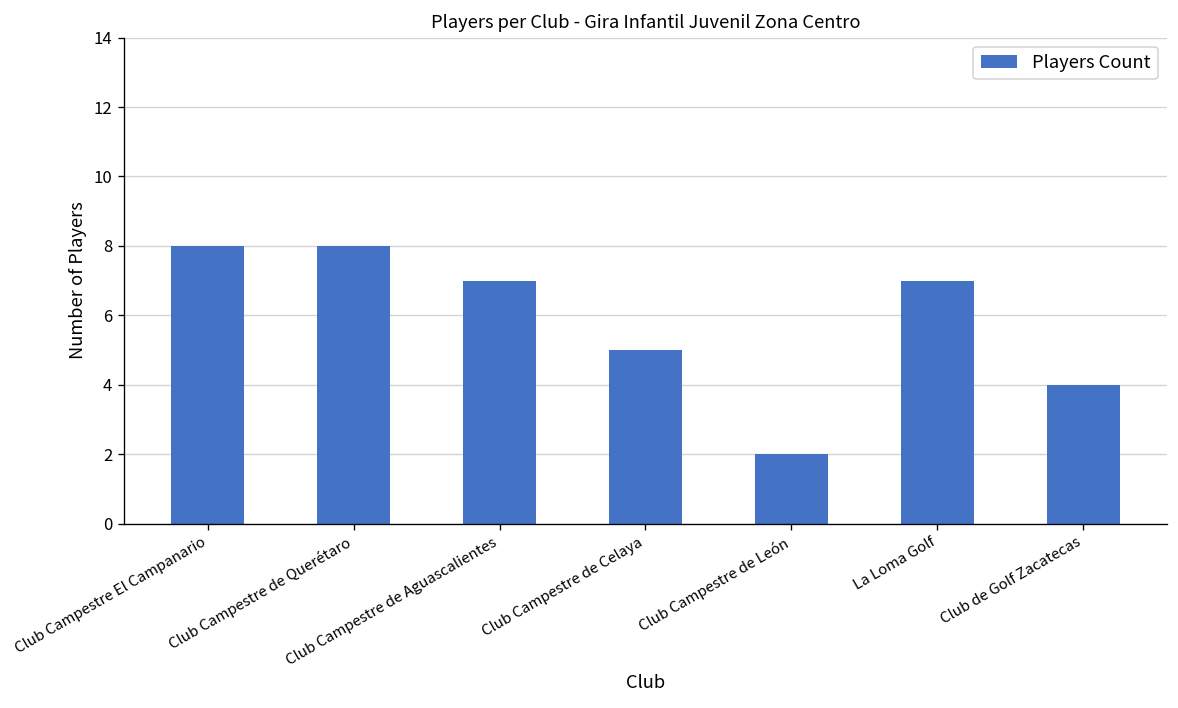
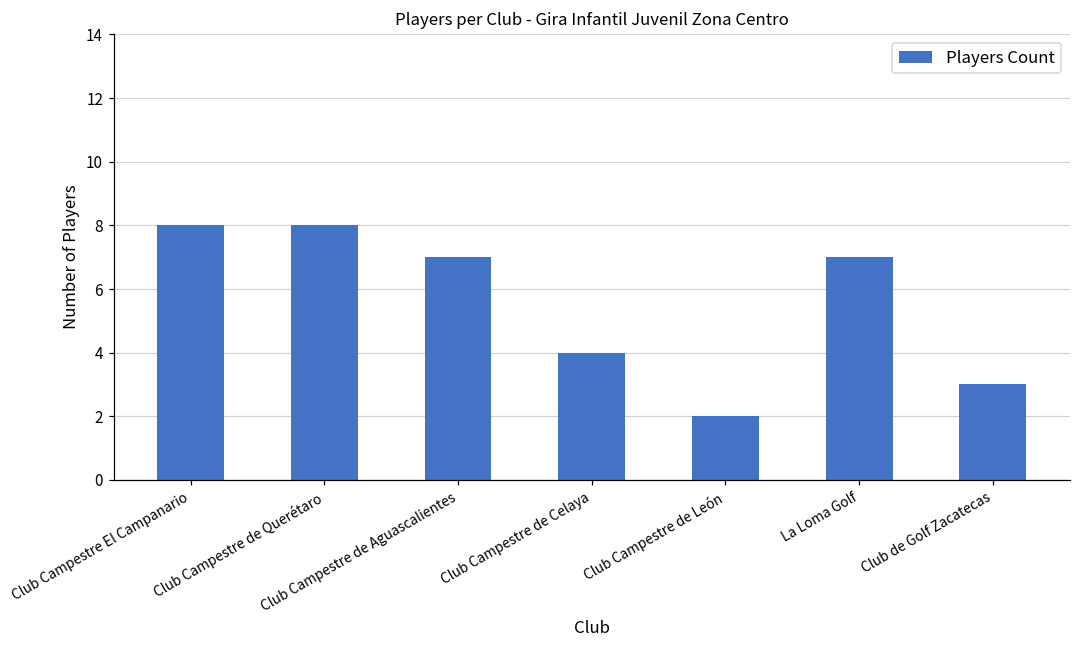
  {
    "Club Campestre El Campanario": 8,
    "Club Campestre de Querétaro": 8,
    "Club Campestre de Aguascalientes": 7,
-   "Club Campestre de Celaya": 5,
+   "Club Campestre de Celaya": 4,
    "Club Campestre de León": 2,
    "La Loma Golf": 7,
-   "Club de Golf Zacatecas": 4
+   "Club de Golf Zacatecas": 3
  }
